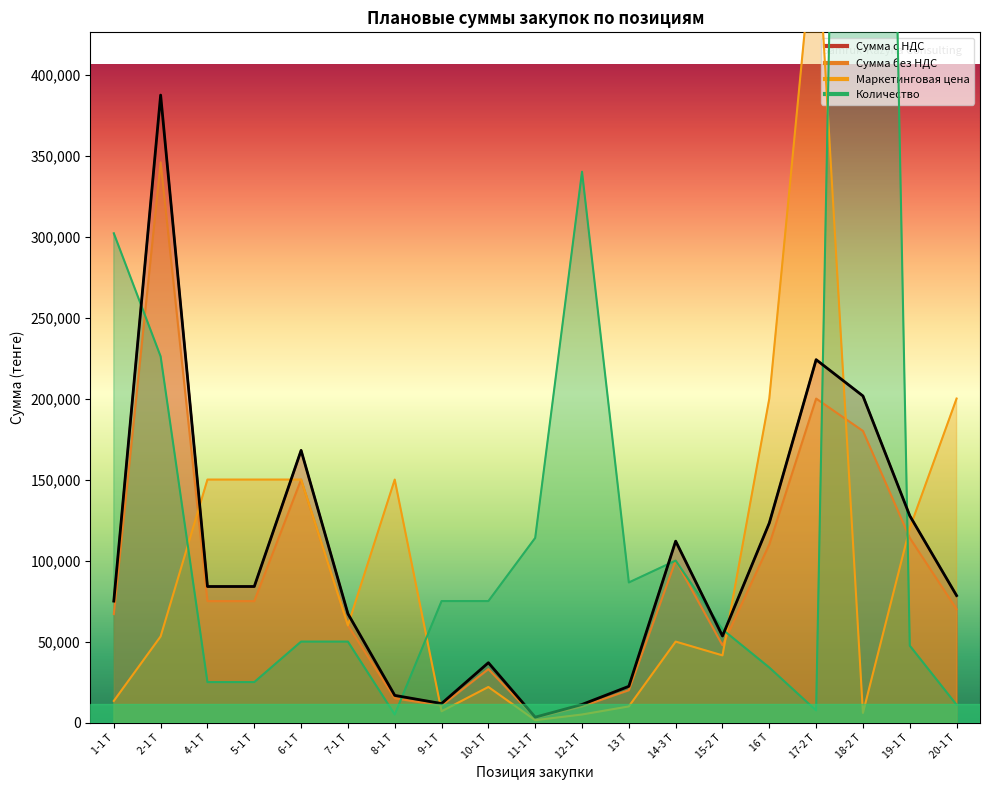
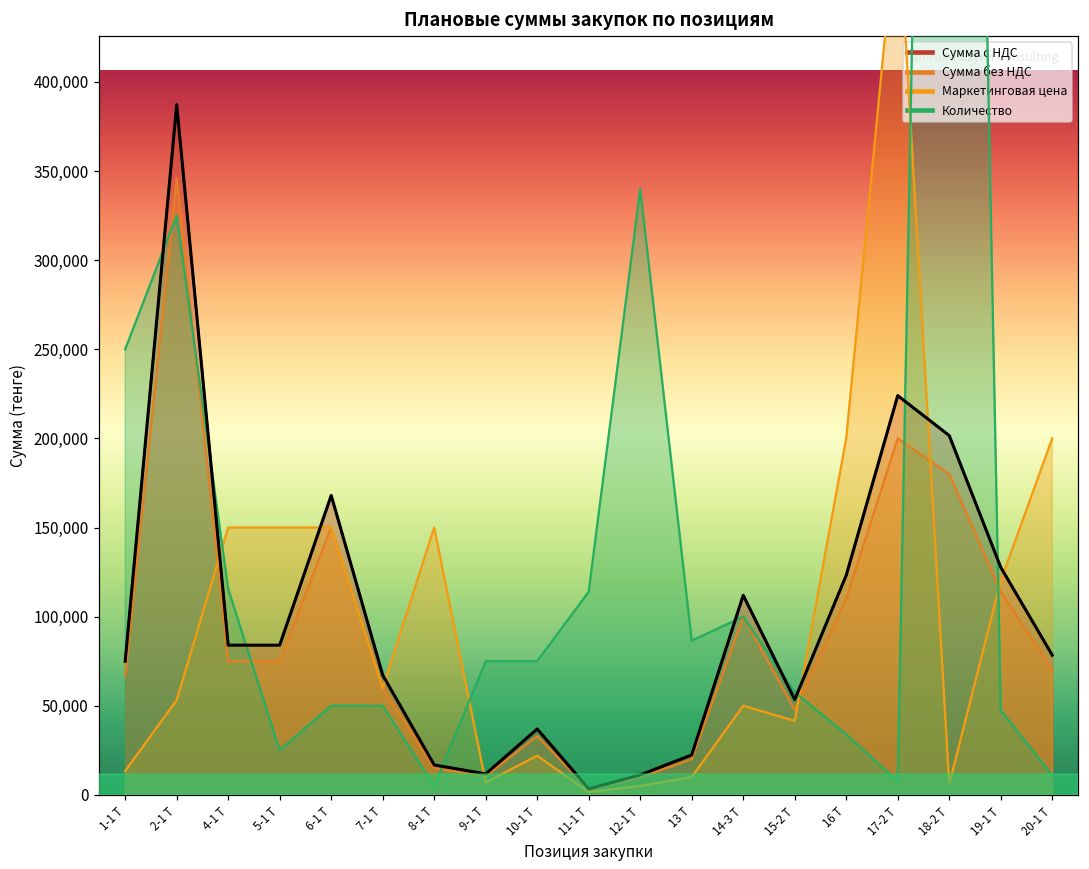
  {
    "Количество": {
-     "1-1 Т": "302,000",
-     "2-1 Т": "226,000",
-     "4-1 Т": "25,000",
+     "1-1 Т": "250,000",
+     "2-1 Т": "325,000",
+     "4-1 Т": "116,000",
      "5-1 Т": "25,000",
      "6-1 Т": "50,000",
      "7-1 Т": "50,000",
      "9-1 Т": "75,000",
      "10-1 Т": "75,000",
      "11-1 Т": "114,000",
      "12-1 Т": "340,000",
      "13 Т": "87,000",
      "15-2 Т": "58,000",
      "16 Т": "34,000",
      "19-1 Т": "48,000"
    }
  }
